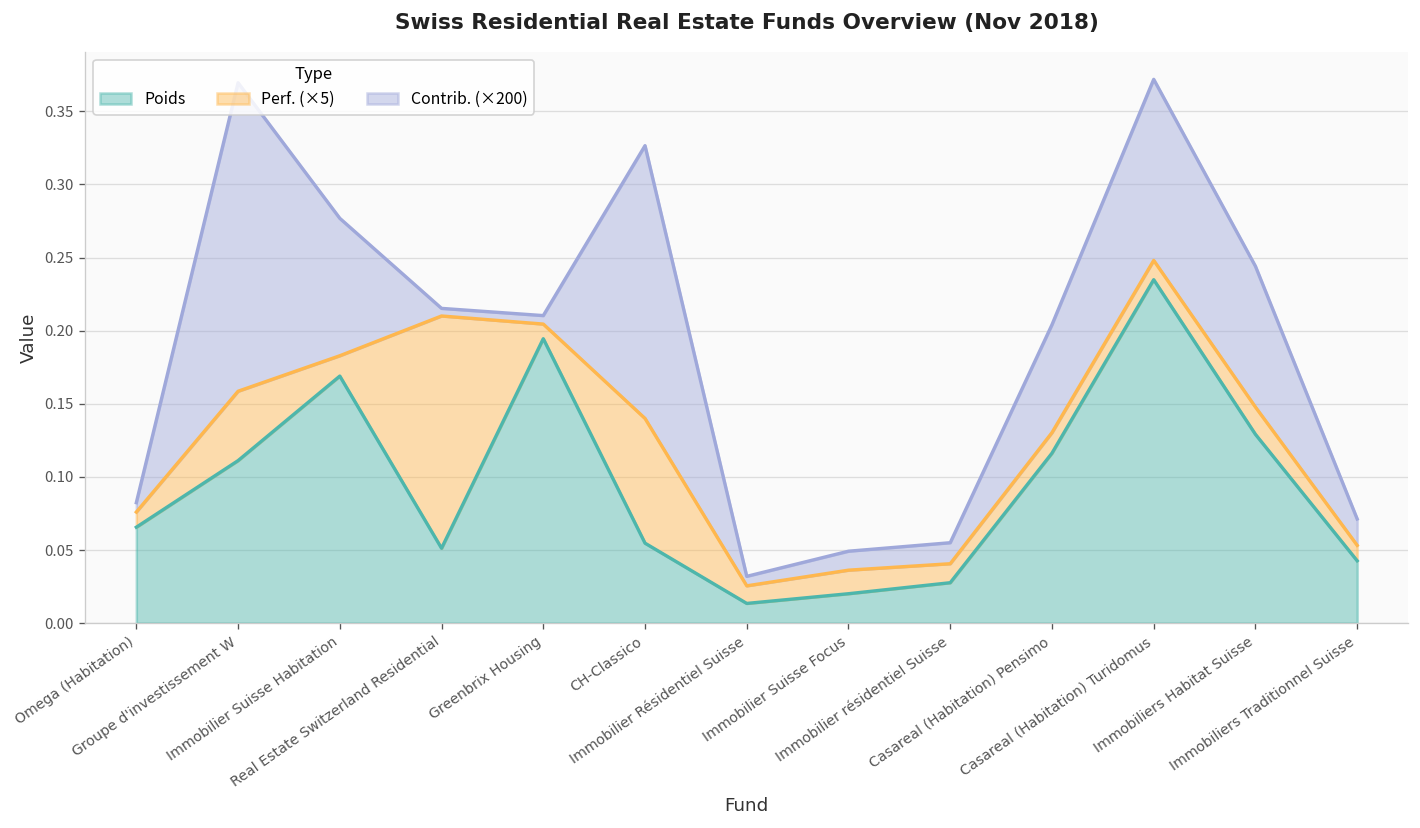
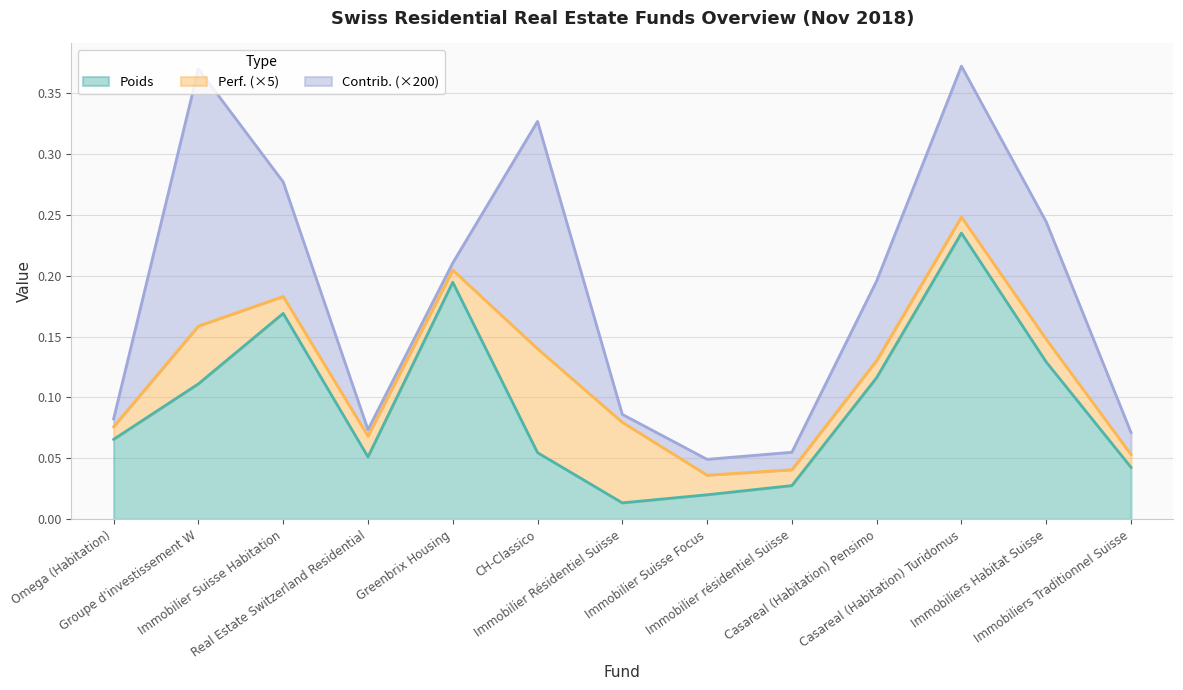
  {
    "Poids": {
      "Omega (Habitation)": 0.066,
      "Groupe d'investissement W": 0.111,
      "Immobilier Suisse Habitation": 0.169,
      "Real Estate Switzerland Residential": 0.051,
      "Greenbrix Housing": 0.195,
      "CH-Classico": 0.055,
      "Immobilier Résidentiel Suisse": 0.013,
      "Immobilier Suisse Focus": 0.020,
      "Immobilier résidentiel Suisse": 0.028,
      "Casareal (Habitation) Pensimo": 0.116,
      "Casareal (Habitation) Turidomus": 0.235,
      "Immobiliers Habitat Suisse": 0.129,
      "Immobiliers Traditionnel Suisse": 0.043
    },
    "Perf. (×5)": {
      "Omega (Habitation)": 0.010,
      "Groupe d'investissement W": 0.047,
      "Immobilier Suisse Habitation": 0.014,
-     "Real Estate Switzerland Residential": 0.159,
+     "Real Estate Switzerland Residential": 0.017,
      "Greenbrix Housing": 0.010,
      "CH-Classico": 0.085,
-     "Immobilier Résidentiel Suisse": 0.012,
+     "Immobilier Résidentiel Suisse": 0.066,
      "Immobilier Suisse Focus": 0.016,
      "Immobilier résidentiel Suisse": 0.013,
      "Casareal (Habitation) Pensimo": 0.014,
      "Casareal (Habitation) Turidomus": 0.013,
      "Immobiliers Habitat Suisse": 0.019,
      "Immobiliers Traditionnel Suisse": 0.011
    },
    "Contrib. (×200)": {
      "Omega (Habitation)": 0.006,
      "Immobilier Suisse Habitation": 0.094,
      "Real Estate Switzerland Residential": 0.005,
      "Greenbrix Housing": 0.006,
      "CH-Classico": 0.187,
      "Immobilier Résidentiel Suisse": 0.006,
      "Immobilier Suisse Focus": 0.013,
      "Immobilier résidentiel Suisse": 0.014,
-     "Casareal (Habitation) Pensimo": 0.074,
+     "Casareal (Habitation) Pensimo": 0.065,
      "Casareal (Habitation) Turidomus": 0.124,
      "Immobiliers Habitat Suisse": 0.096,
      "Immobiliers Traditionnel Suisse": 0.018
    }
  }
